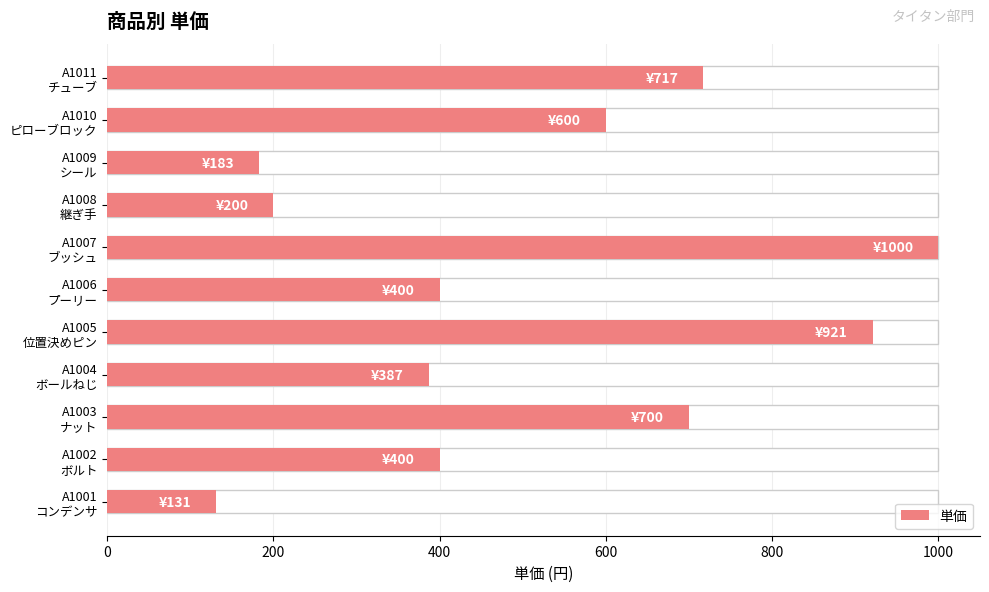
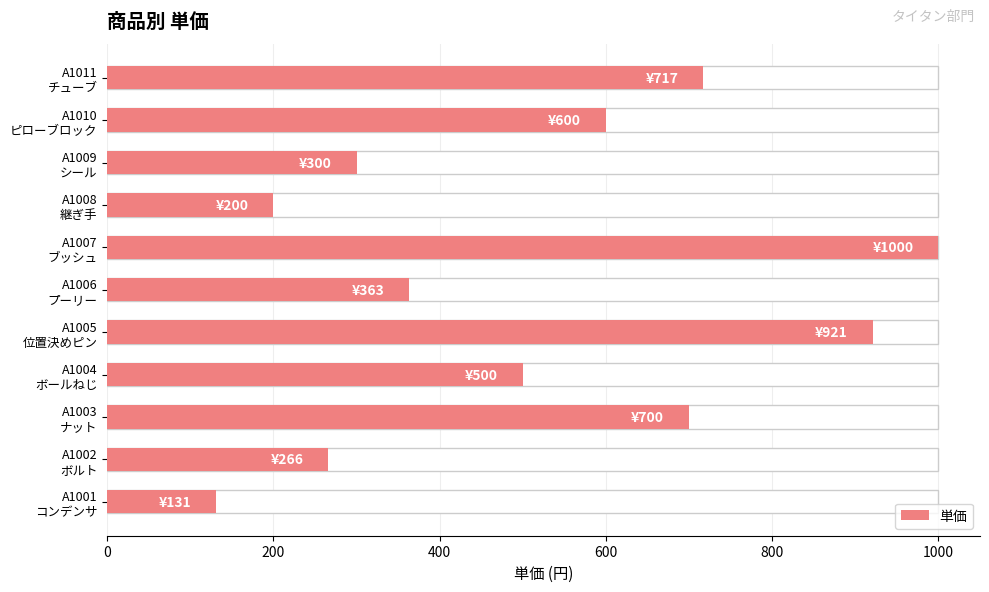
  {
    "単価": {
-     "A1009 シール": "¥183",
+     "A1009 シール": "¥300",
      "A1007 ブッシュ": "¥1000",
-     "A1006 プーリー": "¥400",
-     "A1004 ボールねじ": "¥387",
-     "A1002 ボルト": "¥400"
+     "A1006 プーリー": "¥363",
+     "A1004 ボールねじ": "¥500",
+     "A1002 ボルト": "¥266"
    }
  }
